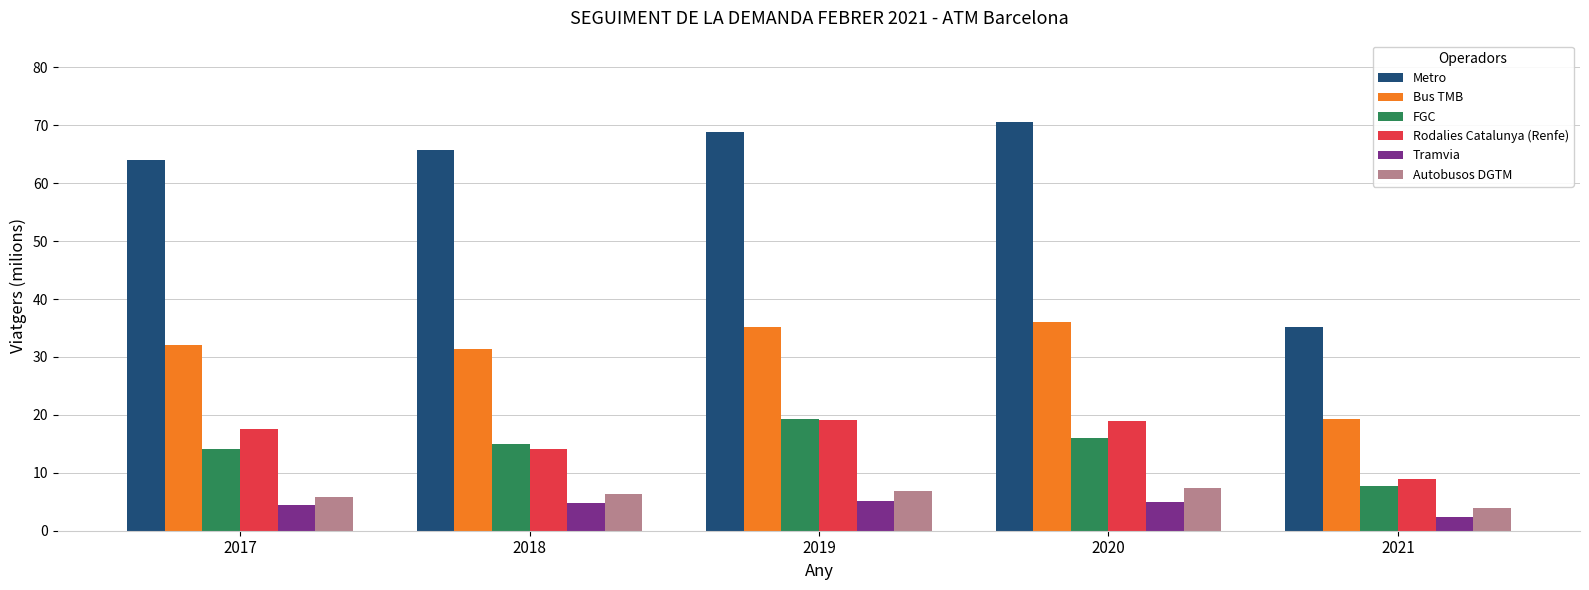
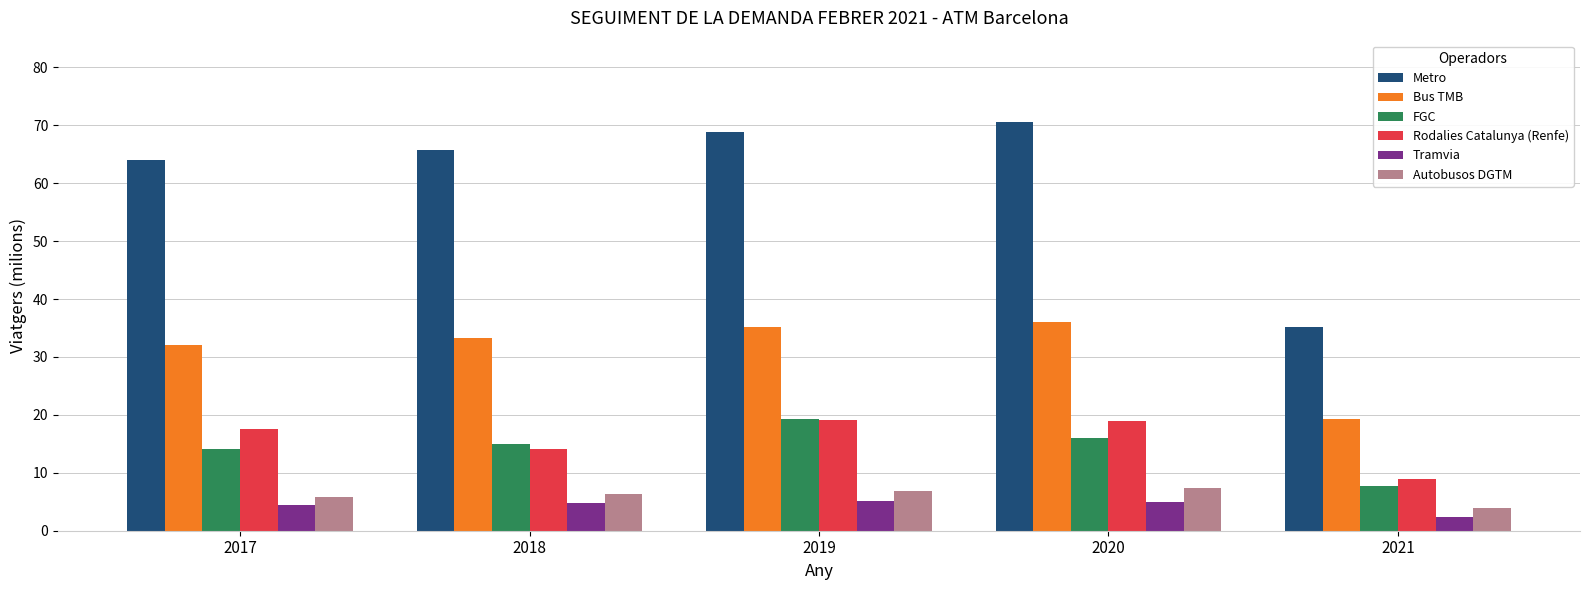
  {
    "Metro": {
      "2017": 64,
      "2018": 66,
      "2019": 69,
      "2020": 71,
      "2021": 35
    },
    "Bus TMB": {
      "2017": 32,
-     "2018": 31,
+     "2018": 33,
      "2019": 35,
      "2020": 36,
      "2021": 19
    },
    "FGC": {
      "2017": 14,
      "2018": 15,
      "2019": 19,
      "2020": 16,
      "2021": 8
    },
    "Rodalies Catalunya (Renfe)": {
      "2017": 18,
      "2018": 14,
      "2019": 19,
      "2020": 19,
      "2021": 9
    },
    "Tramvia": {
      "2017": 5,
      "2018": 5,
      "2019": 5,
      "2020": 5,
      "2021": 2
    },
    "Autobusos DGTM": {
      "2017": 6,
      "2018": 6,
      "2019": 7,
      "2020": 7,
      "2021": 4
    }
  }
